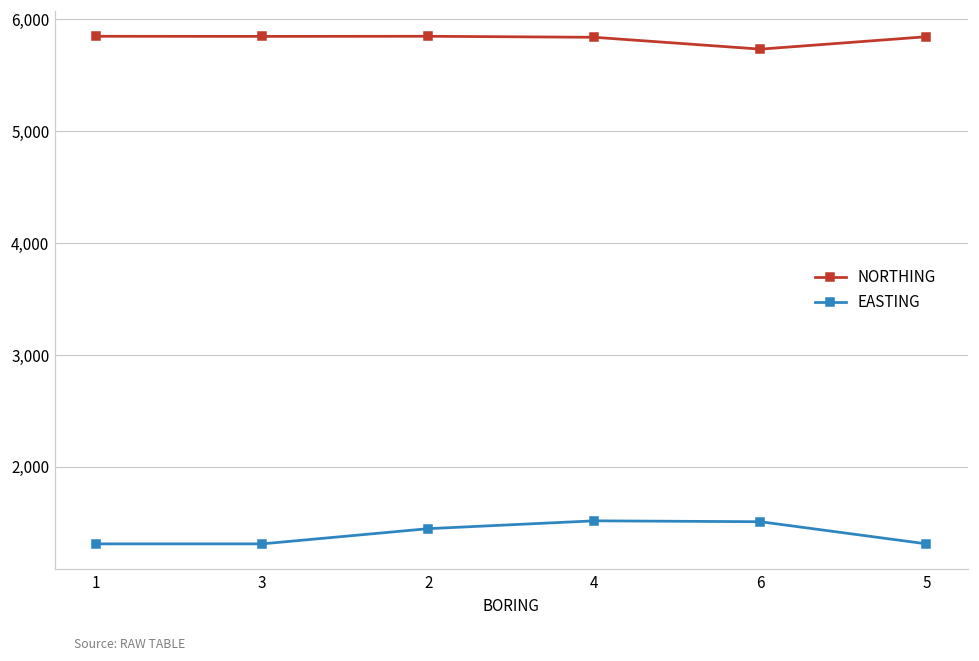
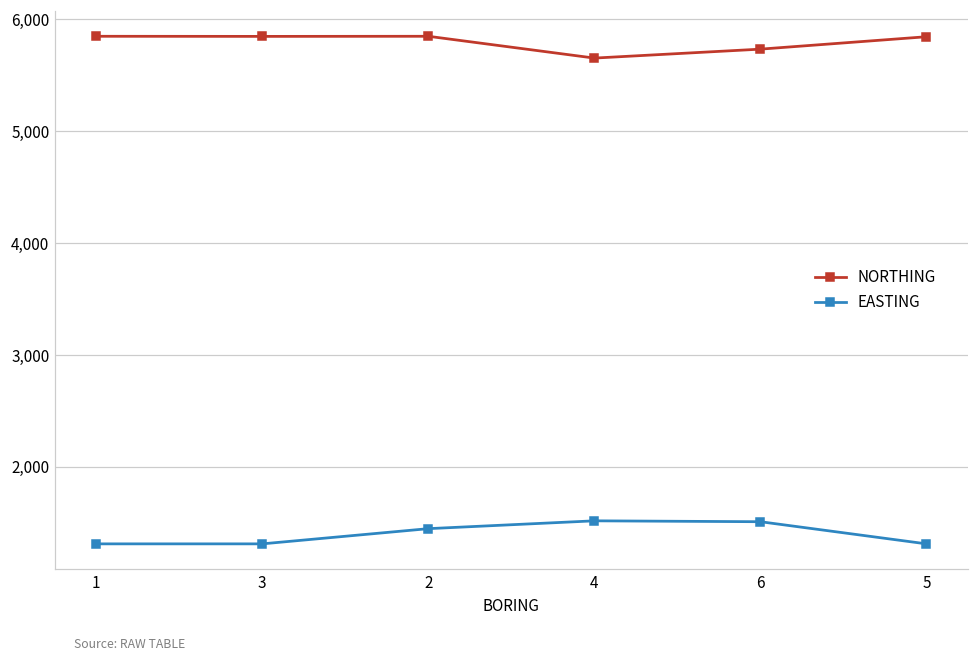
  {
    "NORTHING": {
      "1": "5,850",
      "3": "5,850",
      "2": "5,850",
-     "4": "5,840",
+     "4": "5,650",
      "6": "5,730",
      "5": "5,850"
    },
    "EASTING": {
      "1": "1,310",
      "3": "1,310",
      "2": "1,450",
      "4": "1,520",
      "6": "1,510",
      "5": "1,310"
    }
  }
